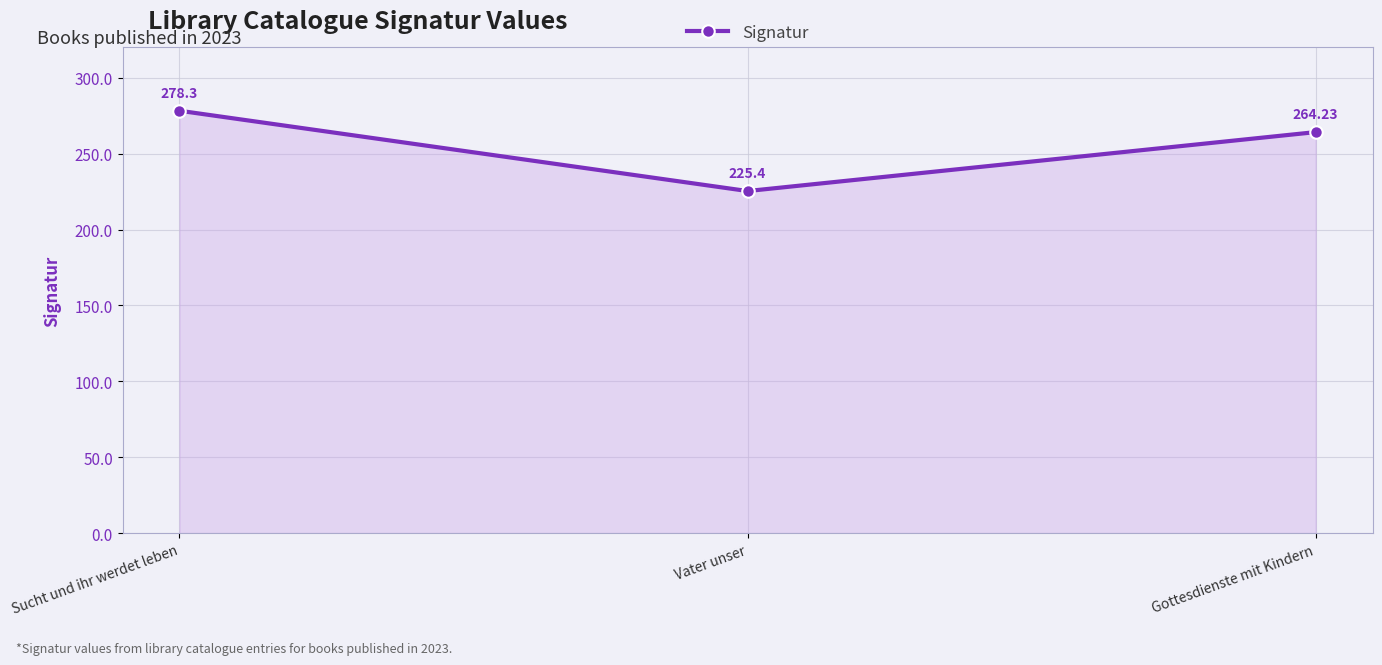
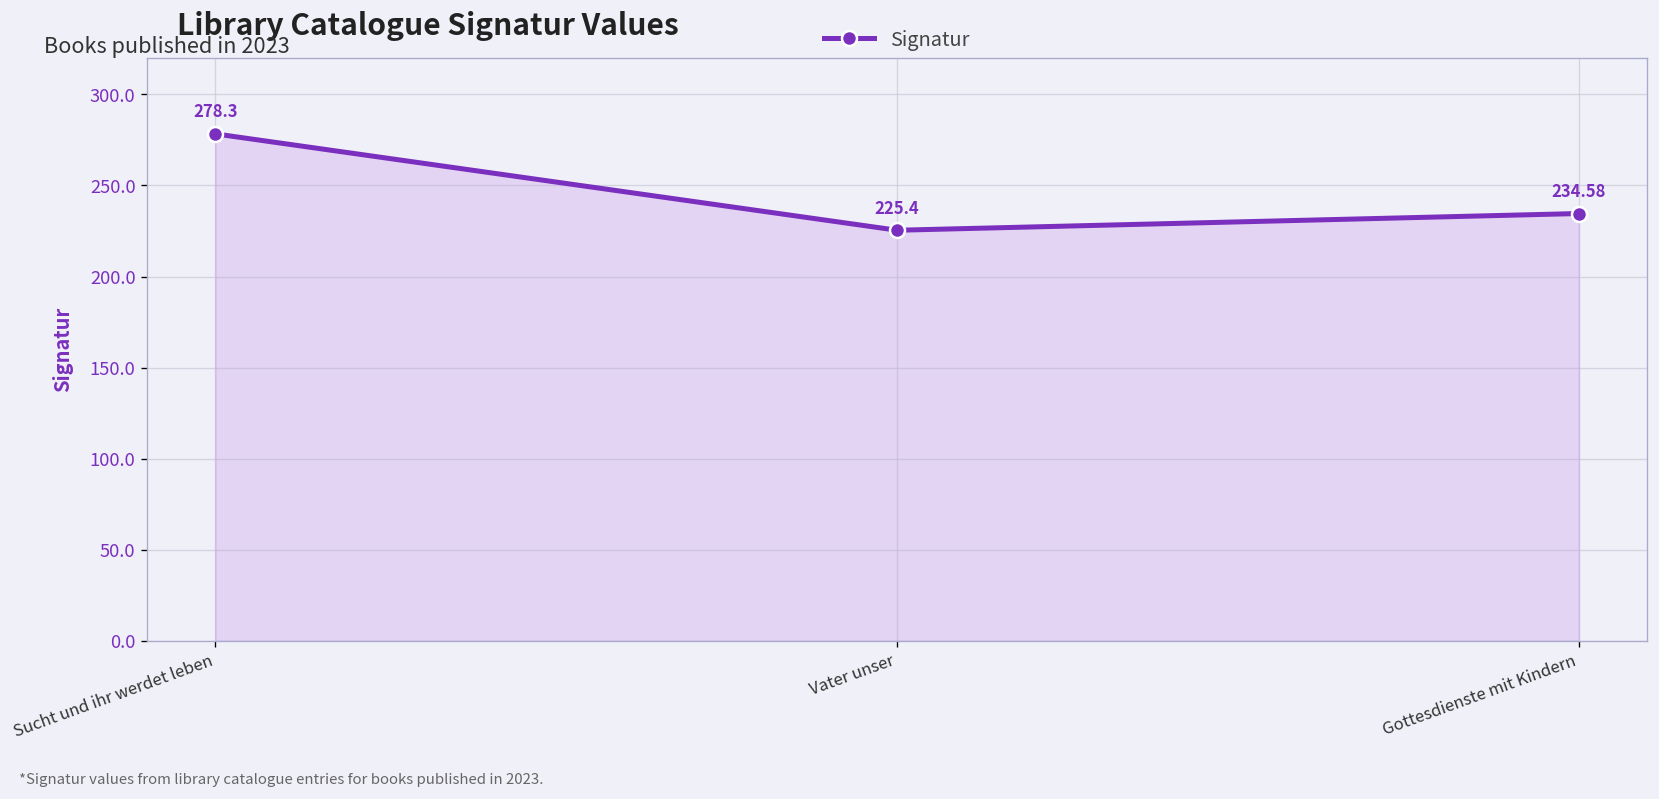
  {
    "Sucht und ihr werdet leben": 278.3,
    "Vater unser": 225.4,
-   "Gottesdienste mit Kindern": 264.23
+   "Gottesdienste mit Kindern": 234.58
  }
